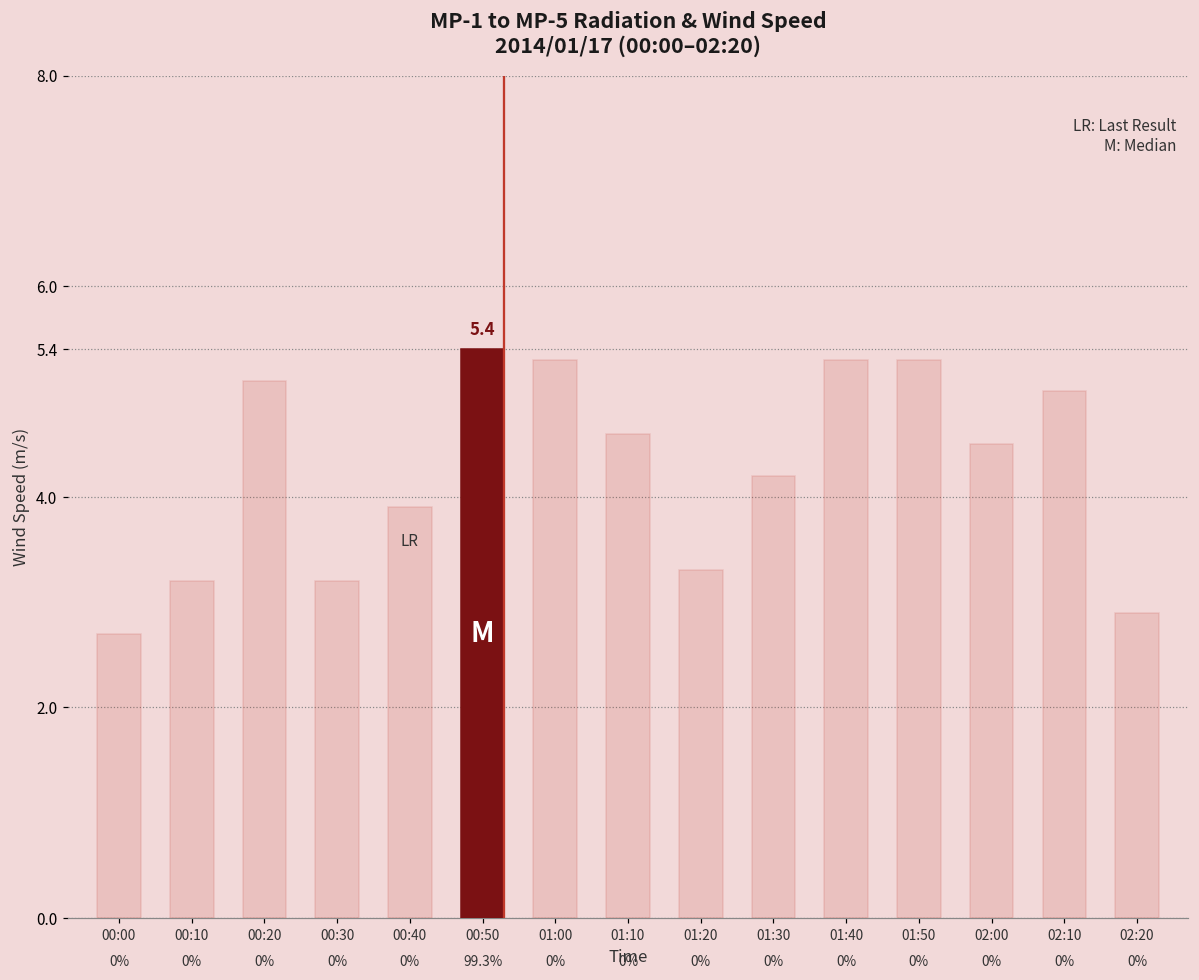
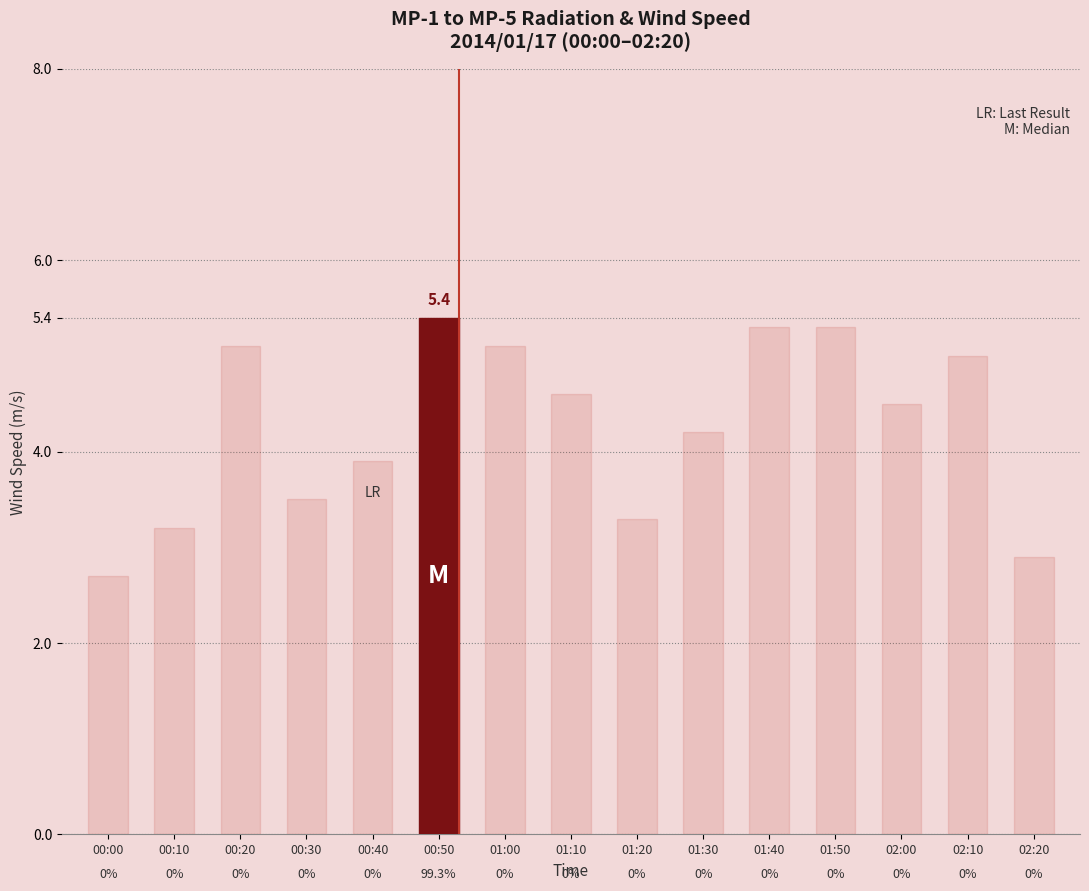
  {
    "00:00": 2.7,
    "00:10": 3.2,
    "00:20": 5.1,
-   "00:30": 3.2,
+   "00:30": 3.5,
    "00:40": 3.9,
-   "01:00": 5.3,
+   "01:00": 5.1,
    "01:10": 4.6,
    "01:20": 3.3,
    "01:30": 4.2,
    "01:40": 5.3,
    "01:50": 5.3,
    "02:00": 4.5,
    "02:10": 5.0,
    "02:20": 2.9
  }
